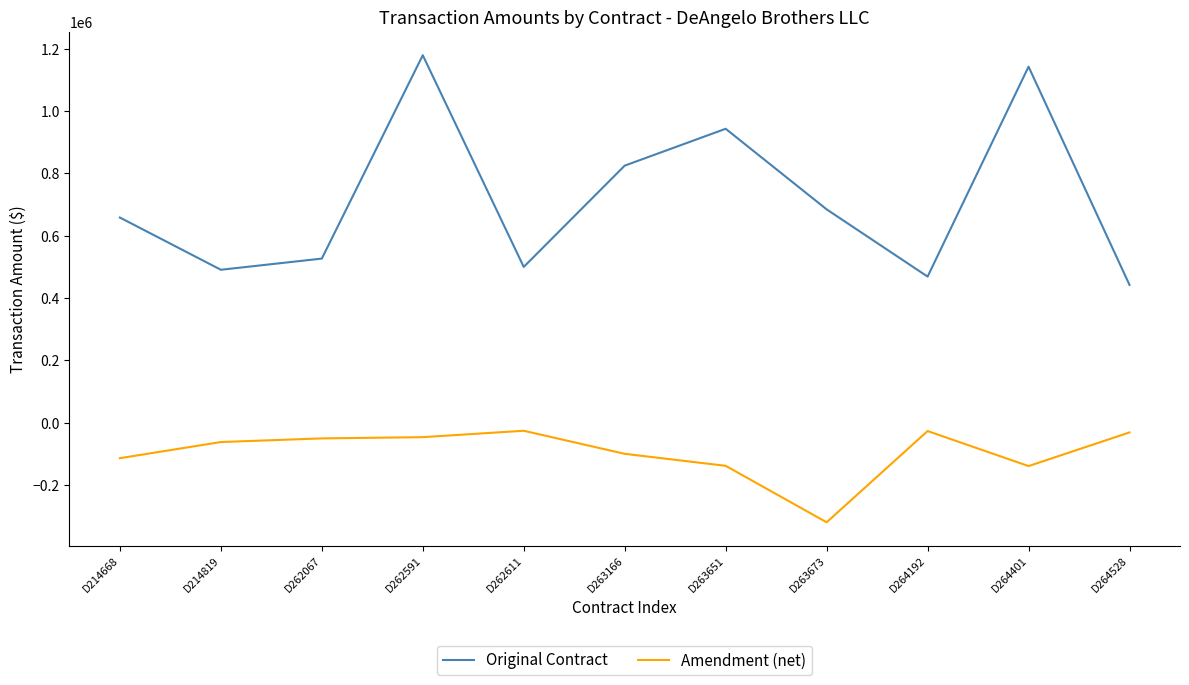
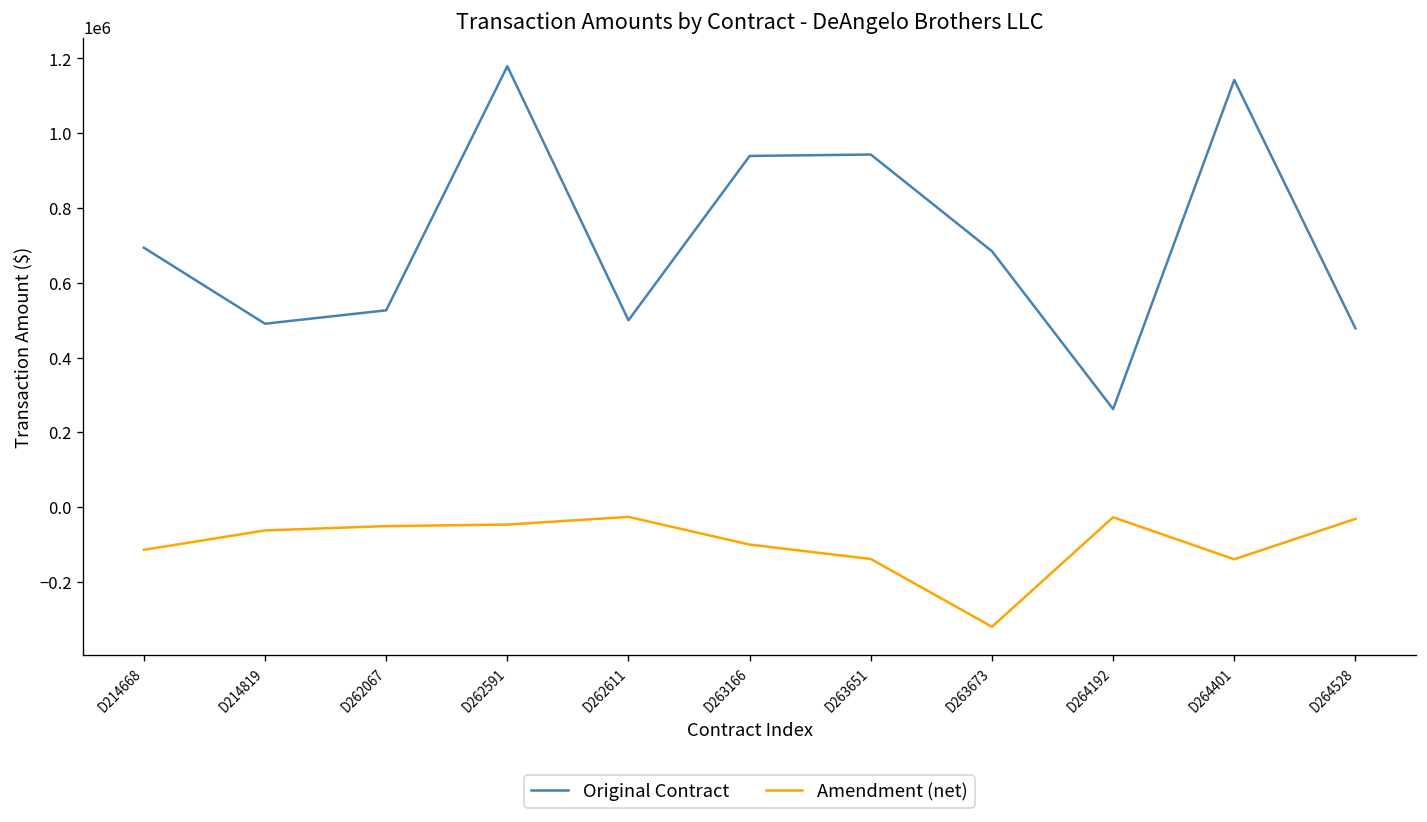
  {
    "Original Contract": {
-     "D214668": 660000,
+     "D214668": 690000,
      "D214819": 490000,
      "D262067": 530000,
      "D262591": 1180000,
      "D262611": 500000,
-     "D263166": 820000,
+     "D263166": 940000,
      "D263651": 940000,
      "D263673": 680000,
-     "D264192": 470000,
+     "D264192": 260000,
      "D264401": 1140000,
-     "D264528": 440000
+     "D264528": 480000
    },
    "Amendment (net)": {
      "D214668": -110000,
      "D214819": -60000,
      "D262067": -50000,
      "D262591": -50000,
      "D262611": -30000,
      "D263166": -100000,
      "D263651": -140000,
      "D263673": -320000,
      "D264192": -30000,
      "D264401": -140000,
      "D264528": -30000
    }
  }
